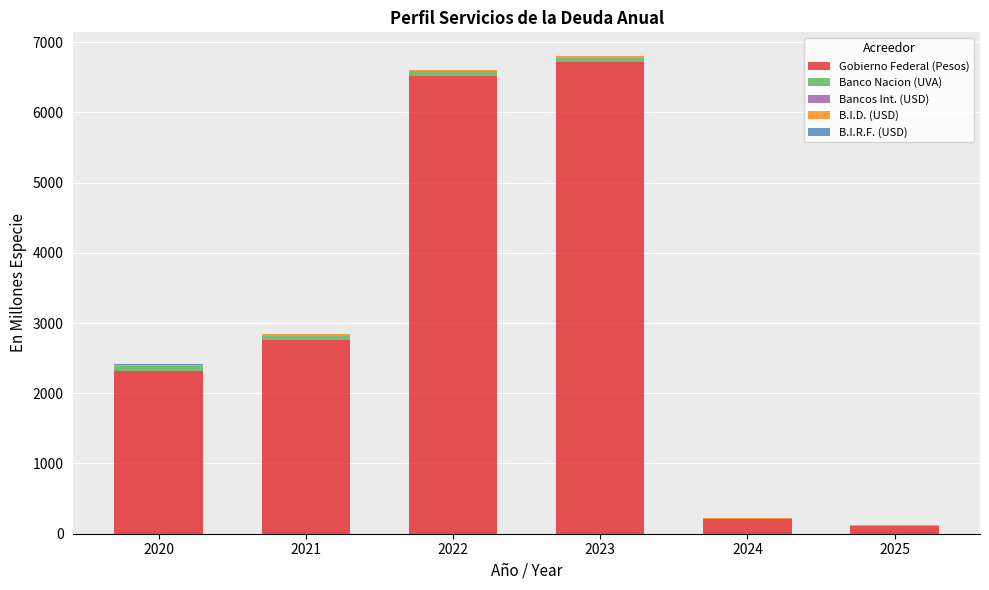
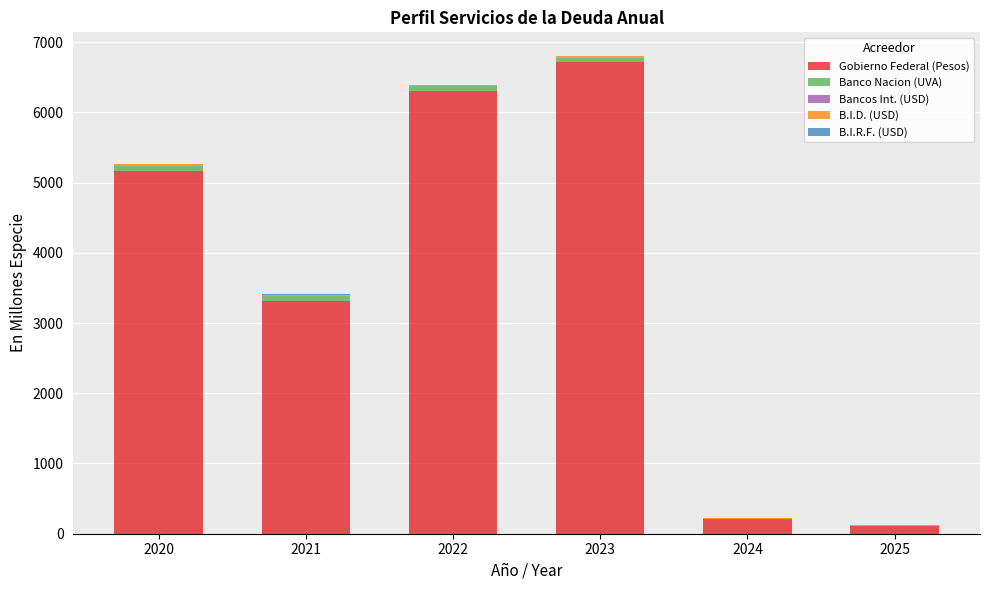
  {
    "Gobierno Federal (Pesos)": {
-     "2020": 2300,
-     "2021": 2800,
-     "2022": 6500,
+     "2020": 5200,
+     "2021": 3300,
+     "2022": 6300,
      "2023": 6700,
      "2024": 200,
      "2025": 100
    },
    "Bancos Int. (USD)": {
      "2020": 100,
      "2021": 100,
      "2024": 0,
      "2025": 0
    }
  }
